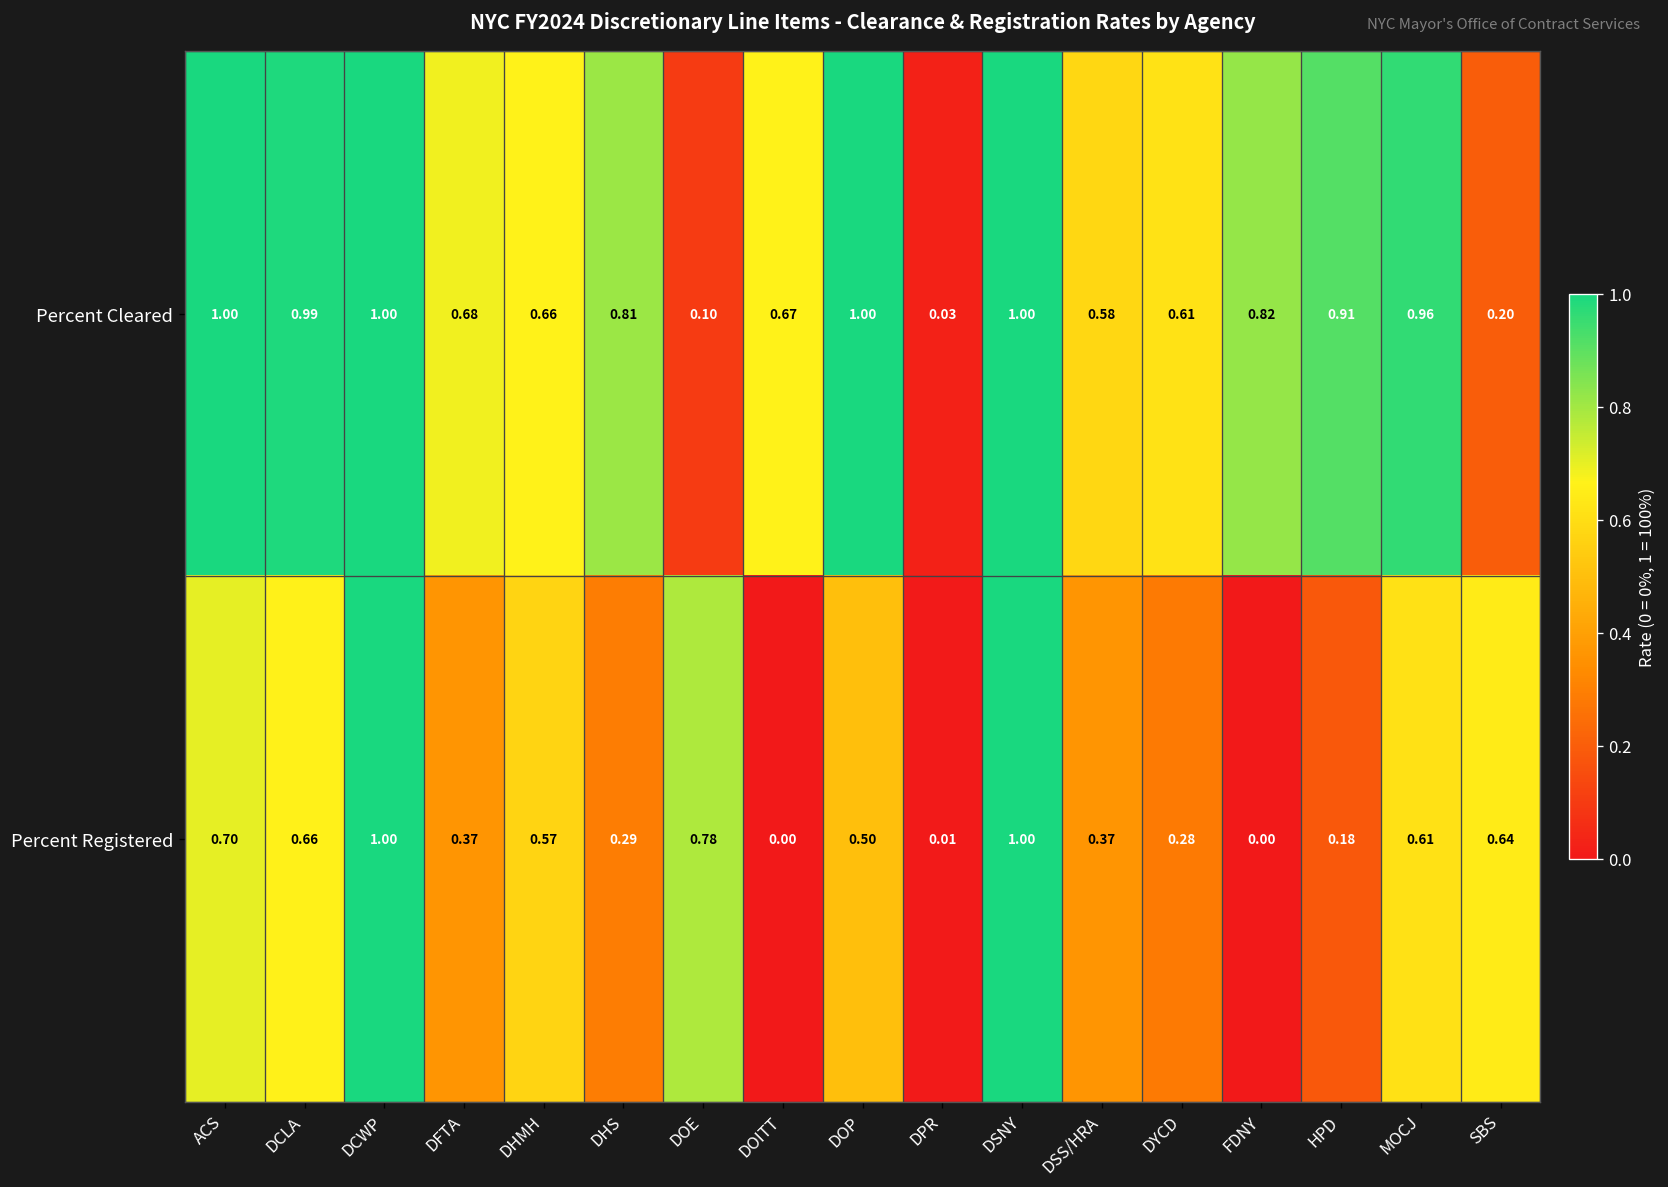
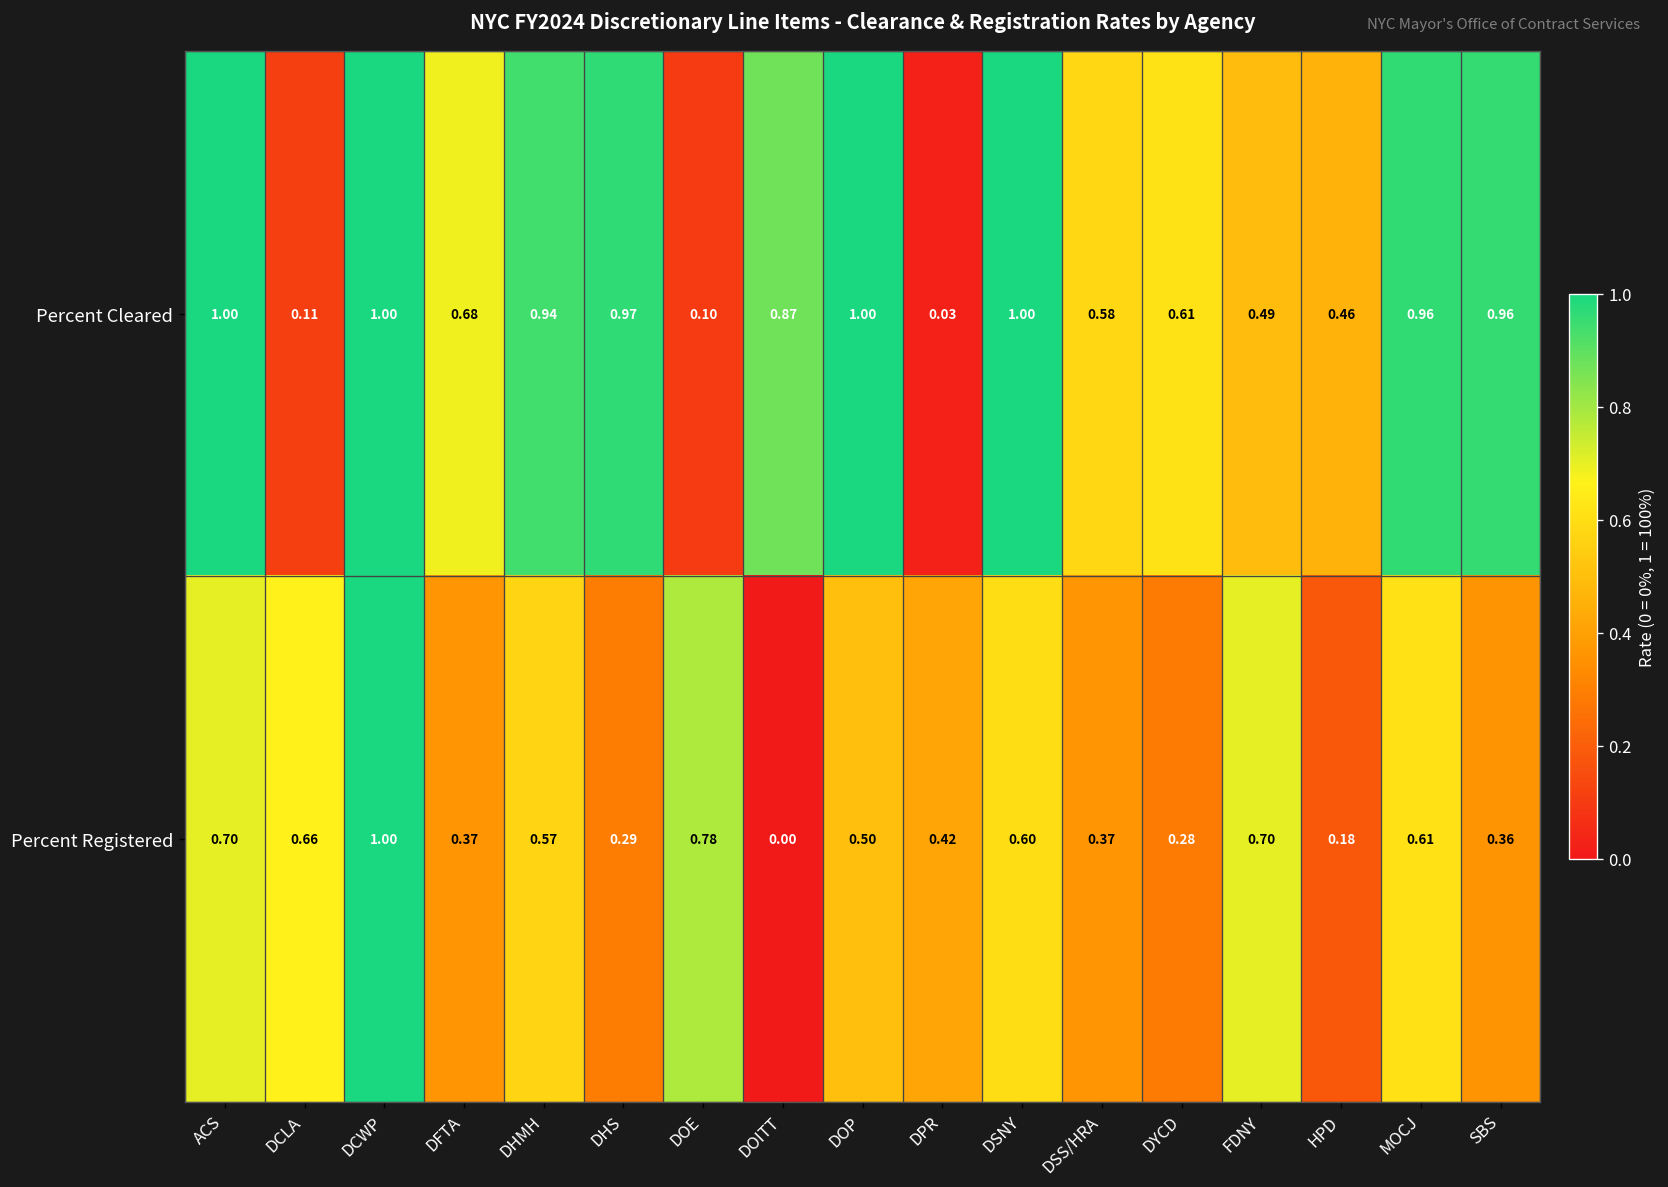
  {
    "Percent Cleared": {
      "ACS": 1.00,
-     "DCLA": 0.99,
+     "DCLA": 0.11,
      "DCWP": 1.00,
      "DFTA": 0.68,
-     "DHMH": 0.66,
-     "DHS": 0.81,
+     "DHMH": 0.94,
+     "DHS": 0.97,
      "DOE": 0.10,
-     "DOITT": 0.67,
+     "DOITT": 0.87,
      "DOP": 1.00,
      "DPR": 0.03,
      "DSNY": 1.00,
      "DSS/HRA": 0.58,
      "DYCD": 0.61,
-     "FDNY": 0.82,
-     "HPD": 0.91,
+     "FDNY": 0.49,
+     "HPD": 0.46,
      "MOCJ": 0.96,
-     "SBS": 0.20
+     "SBS": 0.96
    },
    "Percent Registered": {
      "ACS": 0.70,
      "DCLA": 0.66,
      "DCWP": 1.00,
      "DFTA": 0.37,
      "DHMH": 0.57,
      "DHS": 0.29,
      "DOE": 0.78,
      "DOITT": 0.00,
      "DOP": 0.50,
-     "DPR": 0.01,
-     "DSNY": 1.00,
+     "DPR": 0.42,
+     "DSNY": 0.60,
      "DSS/HRA": 0.37,
      "DYCD": 0.28,
-     "FDNY": 0.00,
+     "FDNY": 0.70,
      "HPD": 0.18,
      "MOCJ": 0.61,
-     "SBS": 0.64
+     "SBS": 0.36
    }
  }
